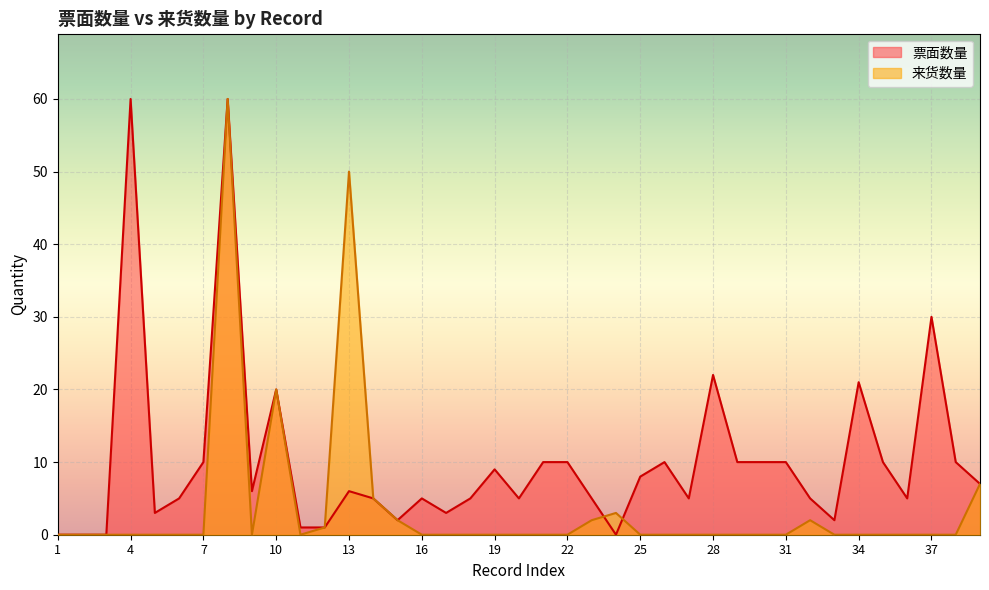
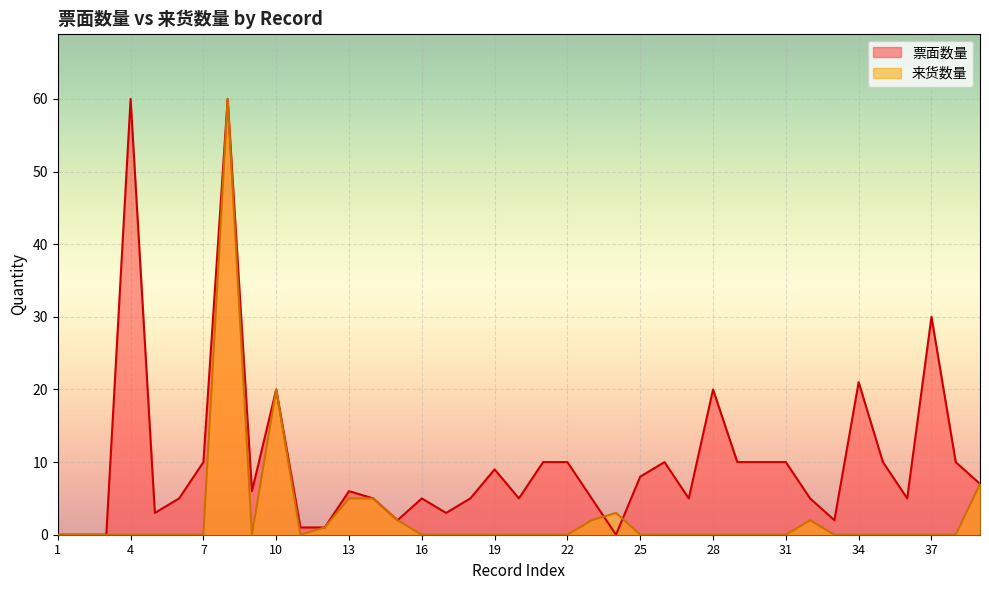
  {
    "票面数量": {
      "4": 60,
      "7": 10,
      "13": 6,
      "16": 5,
      "19": 9,
      "22": 10,
      "25": 8,
-     "28": 22,
+     "28": 20,
      "31": 10,
      "34": 21,
      "37": 30
    },
    "来货数量": {
      "4": 0,
      "7": 0,
-     "13": 50,
+     "13": 5,
      "16": 0,
      "19": 0,
      "22": 0,
      "25": 0,
      "28": 0,
      "31": 0,
      "34": 0,
      "37": 0
    }
  }
